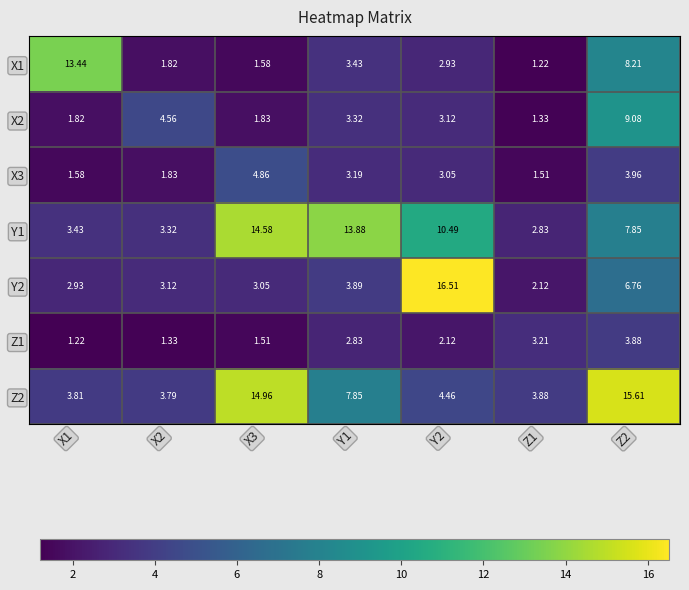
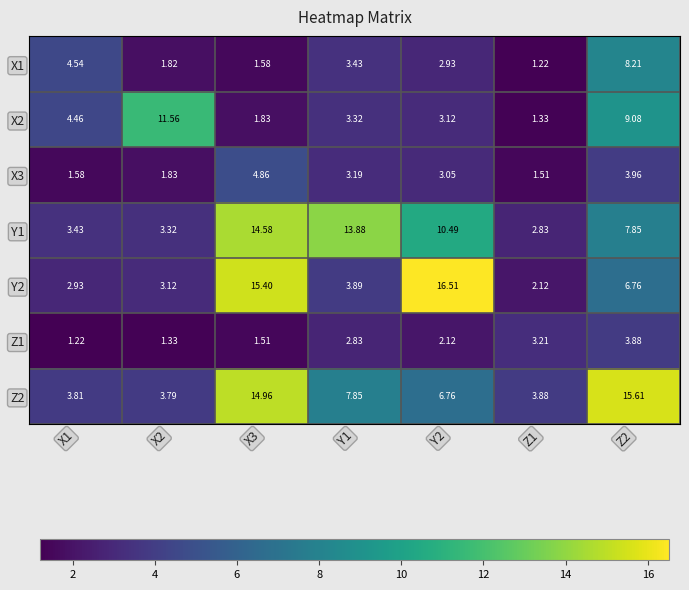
  {
    "X1": {
-     "X1": 13.44,
+     "X1": 4.54,
      "X2": 1.82,
      "X3": 1.58,
      "Y1": 3.43,
      "Y2": 2.93,
      "Z1": 1.22,
      "Z2": 8.21
    },
    "X2": {
-     "X1": 1.82,
-     "X2": 4.56,
+     "X1": 4.46,
+     "X2": 11.56,
      "X3": 1.83,
      "Y1": 3.32,
      "Y2": 3.12,
      "Z1": 1.33,
      "Z2": 9.08
    },
    "X3": {
      "X1": 1.58,
      "X2": 1.83,
      "X3": 4.86,
      "Y1": 3.19,
      "Y2": 3.05,
      "Z1": 1.51,
      "Z2": 3.96
    },
    "Y1": {
      "X1": 3.43,
      "X2": 3.32,
      "X3": 14.58,
      "Y1": 13.88,
      "Y2": 10.49,
      "Z1": 2.83,
      "Z2": 7.85
    },
    "Y2": {
      "X1": 2.93,
      "X2": 3.12,
-     "X3": 3.05,
+     "X3": 15.40,
      "Y1": 3.89,
      "Y2": 16.51,
      "Z1": 2.12,
      "Z2": 6.76
    },
    "Z1": {
      "X1": 1.22,
      "X2": 1.33,
      "X3": 1.51,
      "Y1": 2.83,
      "Y2": 2.12,
      "Z1": 3.21,
      "Z2": 3.88
    },
    "Z2": {
      "X1": 3.81,
      "X2": 3.79,
      "X3": 14.96,
      "Y1": 7.85,
-     "Y2": 4.46,
+     "Y2": 6.76,
      "Z1": 3.88,
      "Z2": 15.61
    }
  }
